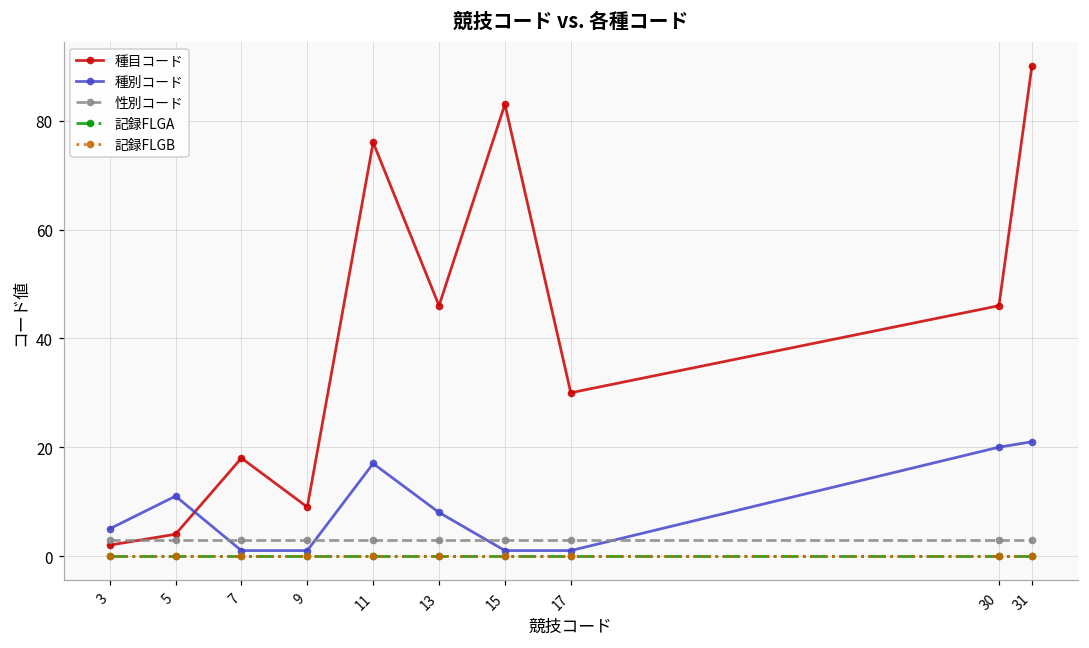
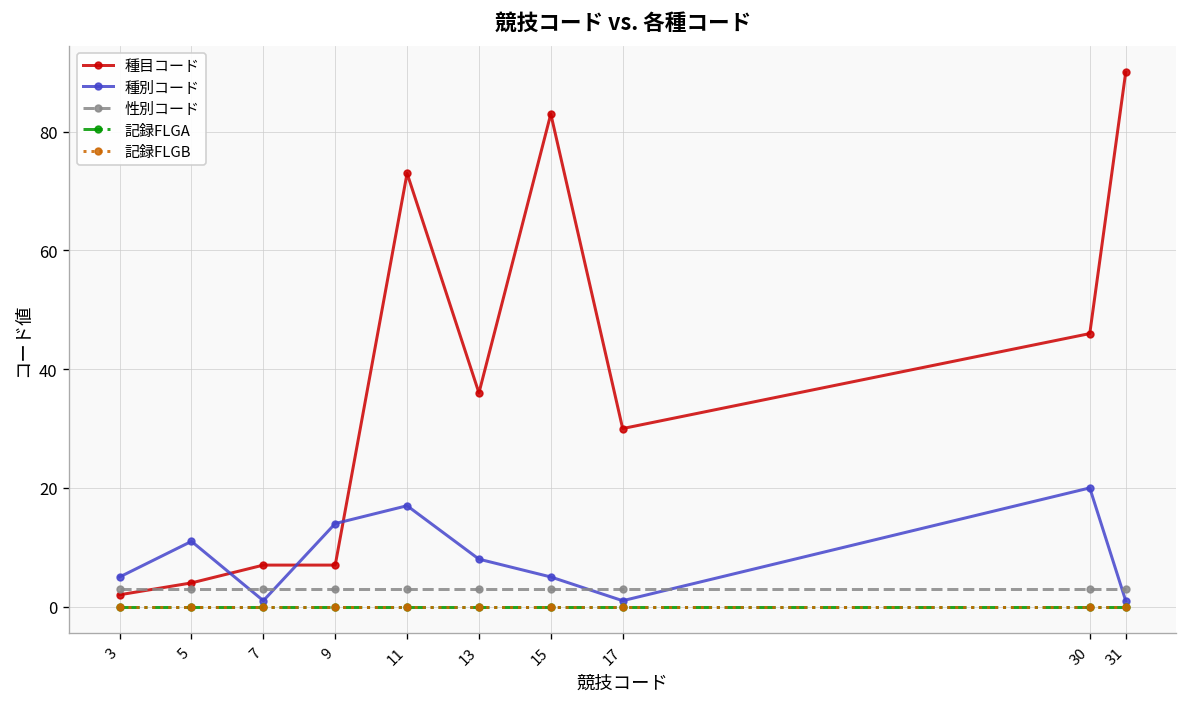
  {
    "種目コード": {
      "3": 2,
      "5": 4,
-     "7": 18,
-     "9": 9,
-     "11": 76,
-     "13": 46,
+     "7": 7,
+     "9": 7,
+     "11": 73,
+     "13": 36,
      "15": 83,
      "17": 30,
      "30": 46,
      "31": 90
    },
    "種別コード": {
      "3": 5,
      "5": 11,
      "7": 1,
-     "9": 1,
+     "9": 14,
      "11": 17,
      "13": 8,
-     "15": 1,
+     "15": 5,
      "17": 1,
      "30": 20,
-     "31": 21
+     "31": 1
    },
    "性別コード": {
      "3": 3,
      "5": 3,
      "7": 3,
      "9": 3,
      "11": 3,
      "13": 3,
      "15": 3,
      "17": 3,
      "30": 3,
      "31": 3
    },
    "記録FLGB": {
      "3": 0,
      "5": 0,
      "7": 0,
      "9": 0,
      "11": 0,
      "13": 0,
      "15": 0,
      "17": 0,
      "30": 0,
      "31": 0
    }
  }
